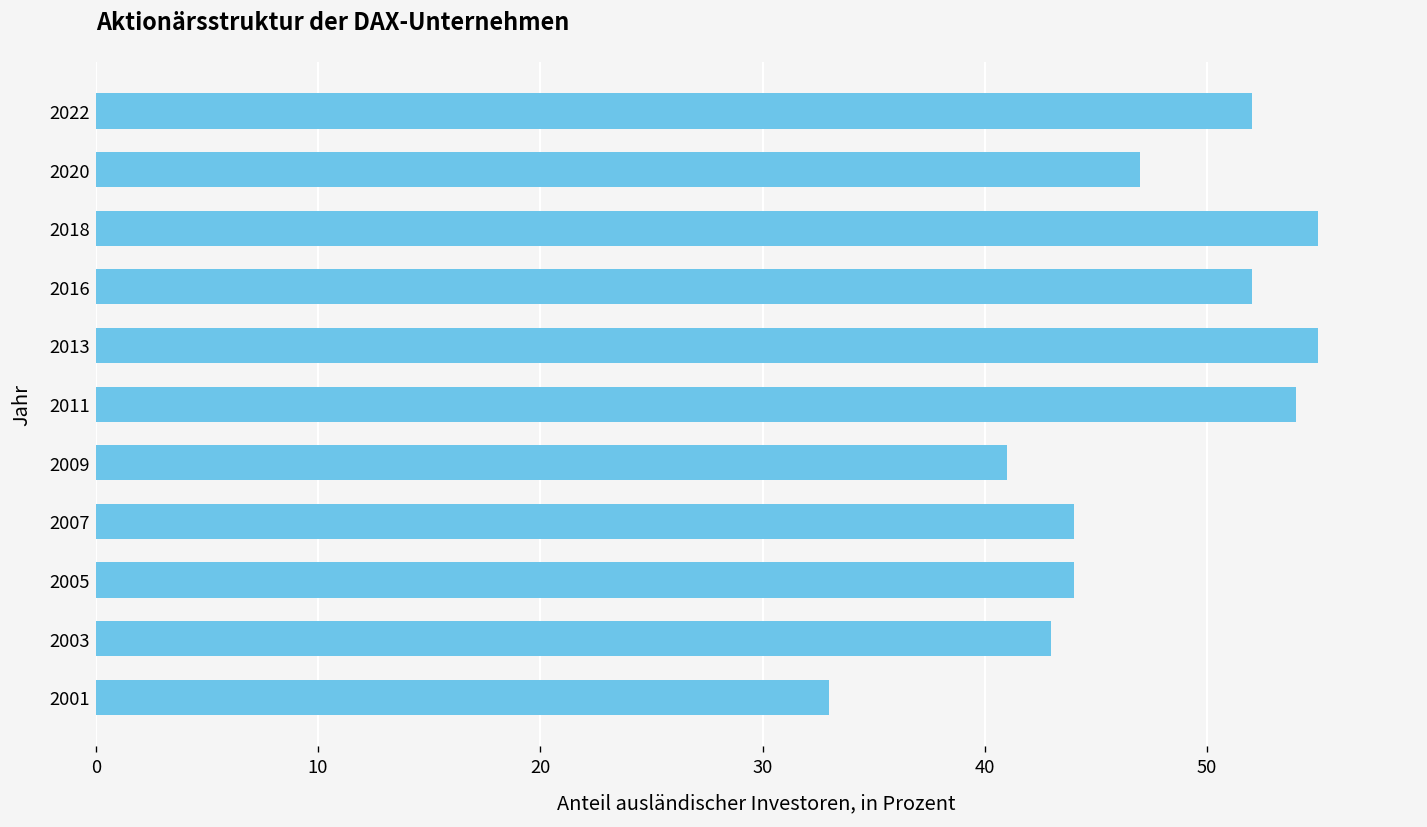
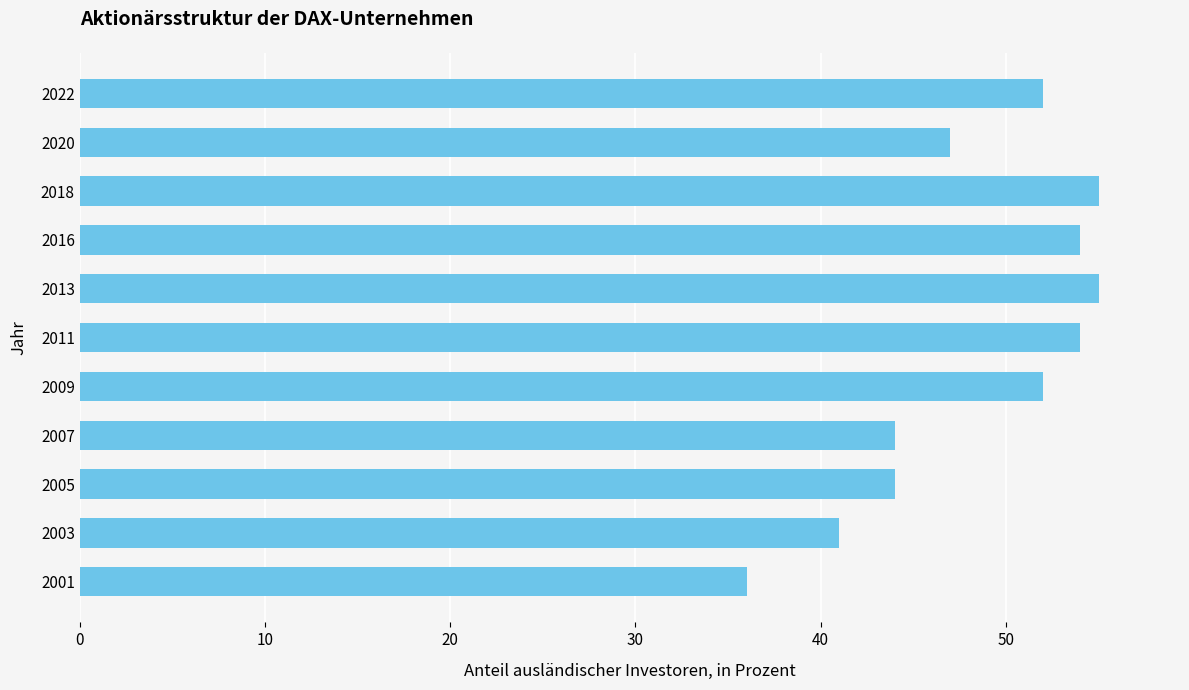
  {
    "2022": 52,
    "2020": 47,
    "2018": 55,
-   "2016": 52,
+   "2016": 54,
    "2013": 55,
    "2011": 54,
-   "2009": 41,
+   "2009": 52,
    "2007": 44,
    "2005": 44,
-   "2003": 43,
-   "2001": 33
+   "2003": 41,
+   "2001": 36
  }
